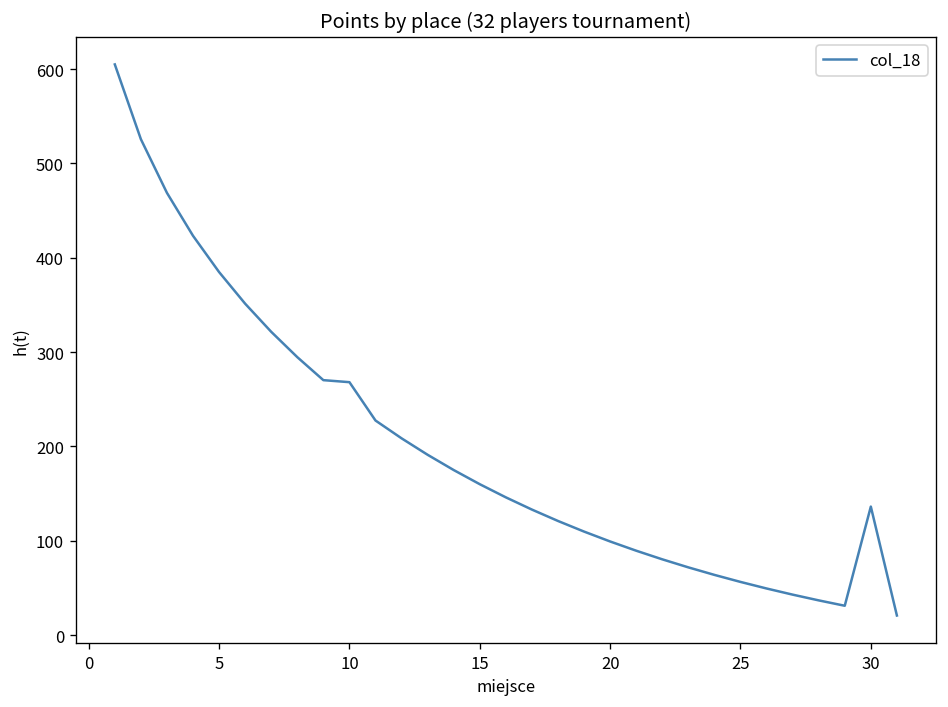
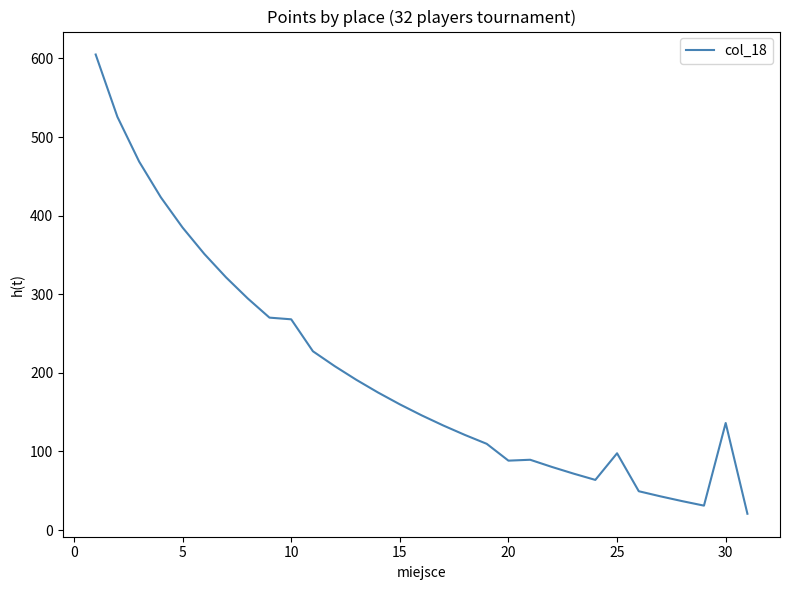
  {
    "5": 380,
    "10": 270,
    "15": 160,
-   "20": 100,
-   "25": 60,
+   "20": 90,
+   "25": 100,
    "30": 140
  }
